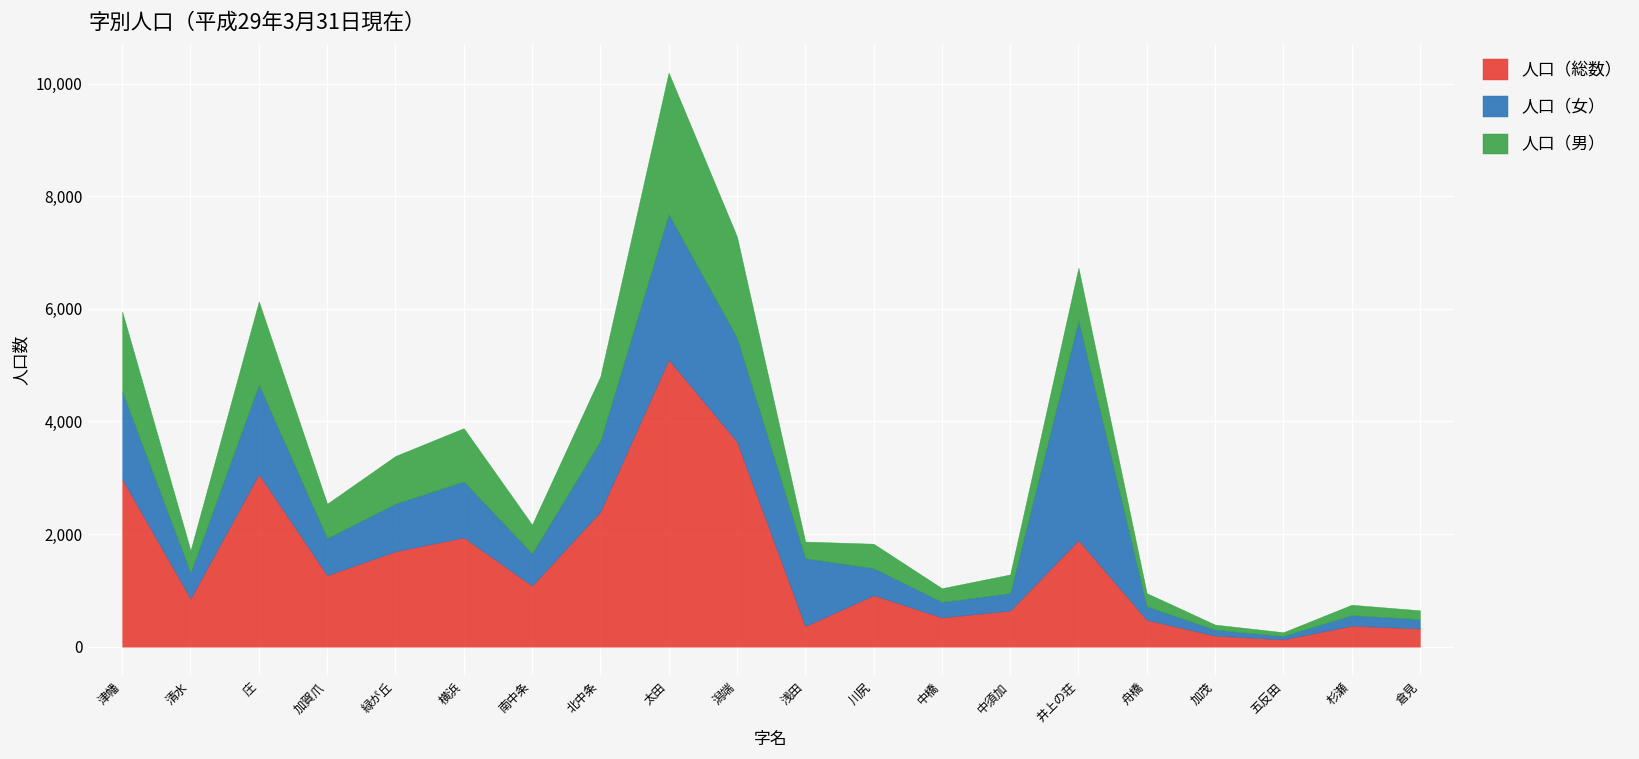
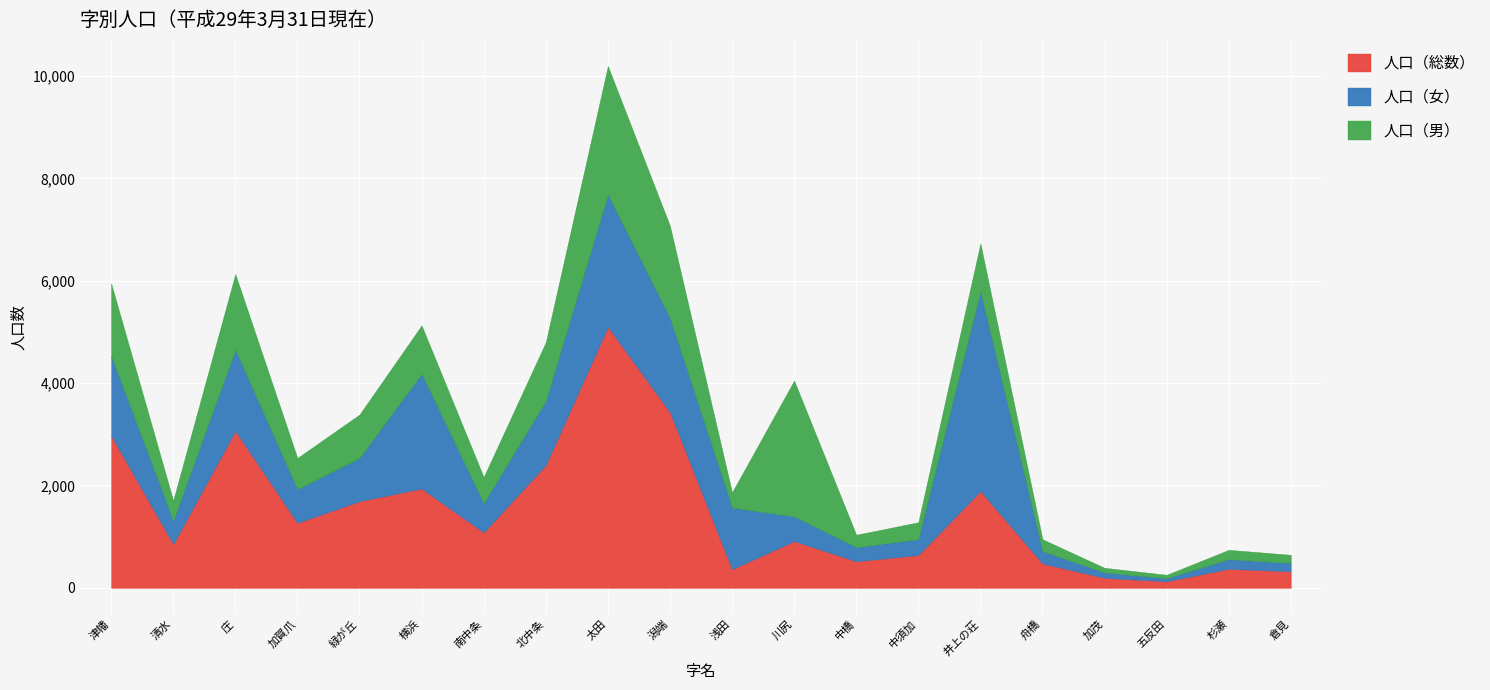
  {
    "人口（総数）": {
      "津幡": "3,000",
      "清水": "900",
      "庄": "3,100",
      "加賀爪": "1,300",
      "緑が丘": "1,700",
      "横浜": "1,900",
      "南中条": "1,100",
      "北中条": "2,400",
      "太田": "5,100",
-     "潟端": "3,600",
+     "潟端": "3,400",
      "浅田": "400",
      "川尻": "900",
      "中橋": "500",
      "中須加": "600",
      "井上の荘": "1,900",
      "舟橋": "500",
      "加茂": "200",
      "五反田": "100",
      "杉瀬": "400",
      "倉見": "300"
    },
    "人口（女）": {
      "津幡": "1,600",
      "清水": "500",
      "庄": "1,600",
      "加賀爪": "700",
      "緑が丘": "800",
-     "横浜": "1,000",
+     "横浜": "2,200",
      "南中条": "600",
      "北中条": "1,300",
      "太田": "2,600",
      "潟端": "1,800",
      "浅田": "1,200",
      "川尻": "500",
      "中橋": "300",
      "中須加": "300",
      "井上の荘": "3,900",
      "舟橋": "200",
      "加茂": "100",
      "五反田": "100",
      "杉瀬": "200",
      "倉見": "200"
    },
    "人口（男）": {
      "津幡": "1,400",
      "清水": "400",
      "庄": "1,500",
      "加賀爪": "600",
      "緑が丘": "800",
      "横浜": "900",
      "南中条": "500",
      "北中条": "1,100",
      "太田": "2,500",
      "潟端": "1,800",
      "浅田": "300",
-     "川尻": "400",
+     "川尻": "2,700",
      "中橋": "200",
      "中須加": "300",
      "井上の荘": "900",
      "舟橋": "200",
      "加茂": "100",
      "五反田": "100",
      "杉瀬": "200",
      "倉見": "200"
    }
  }
